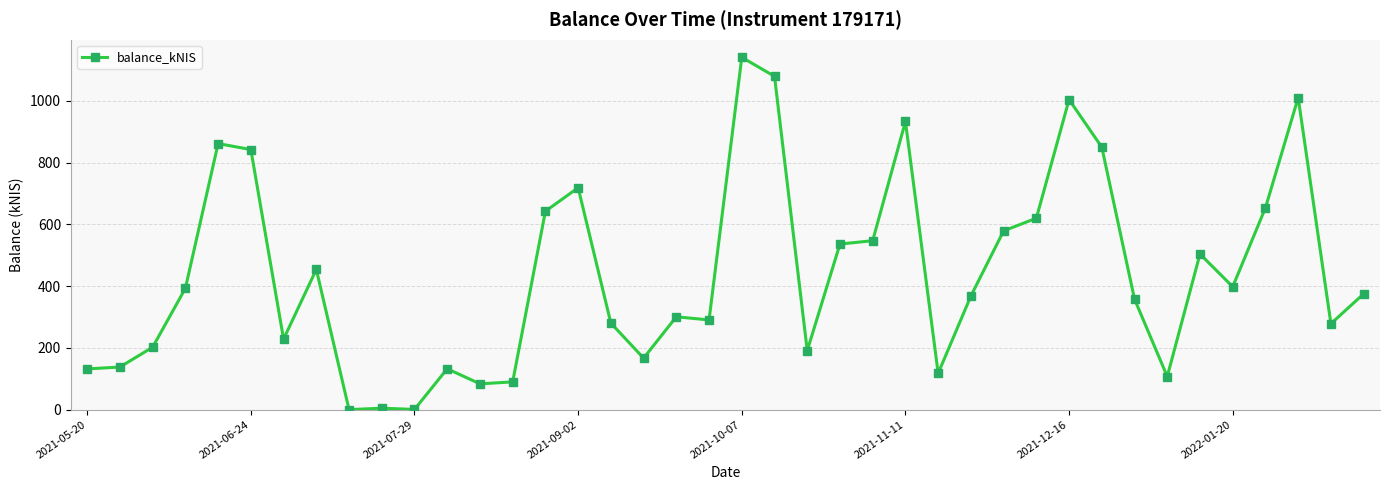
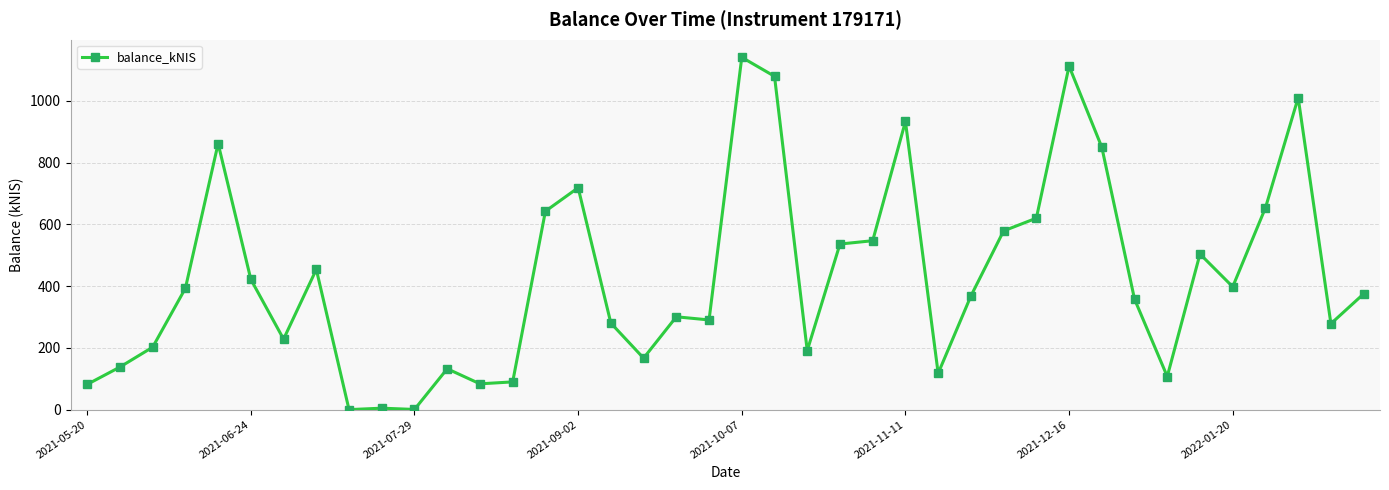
  {
-   "2021-05-20": 130,
-   "2021-06-24": 840,
+   "2021-05-20": 80,
+   "2021-06-24": 420,
    "2021-07-29": 0,
    "2021-09-02": 720,
    "2021-10-07": 1140,
    "2021-11-11": 930,
-   "2021-12-16": 1000,
+   "2021-12-16": 1110,
    "2022-01-20": 400
  }
